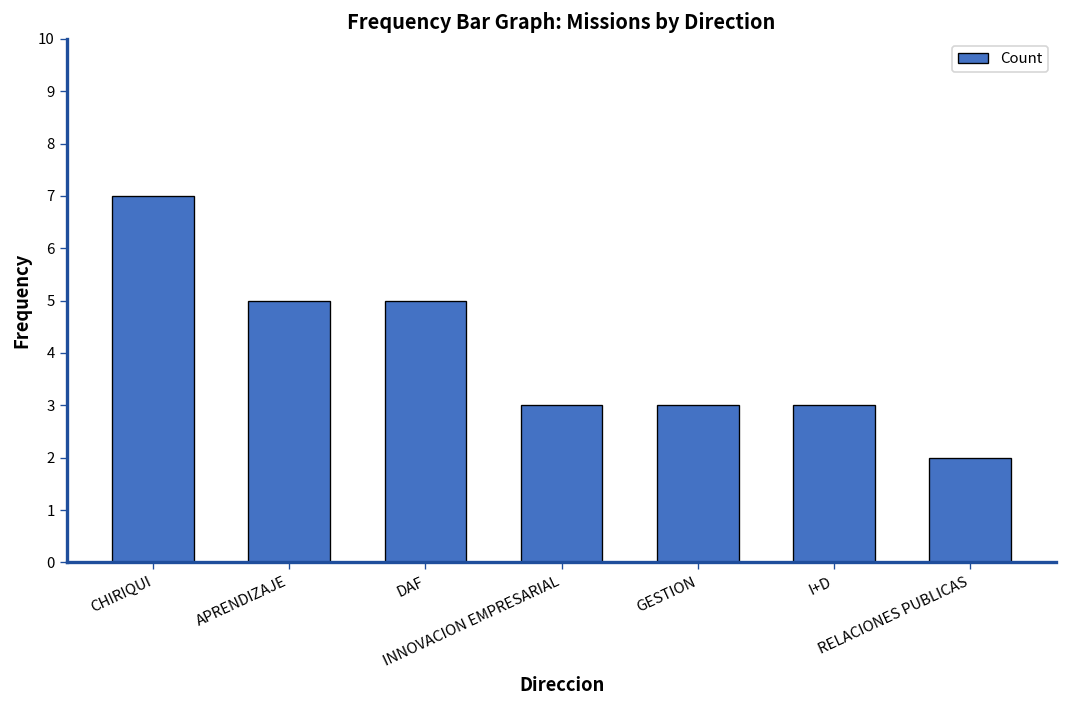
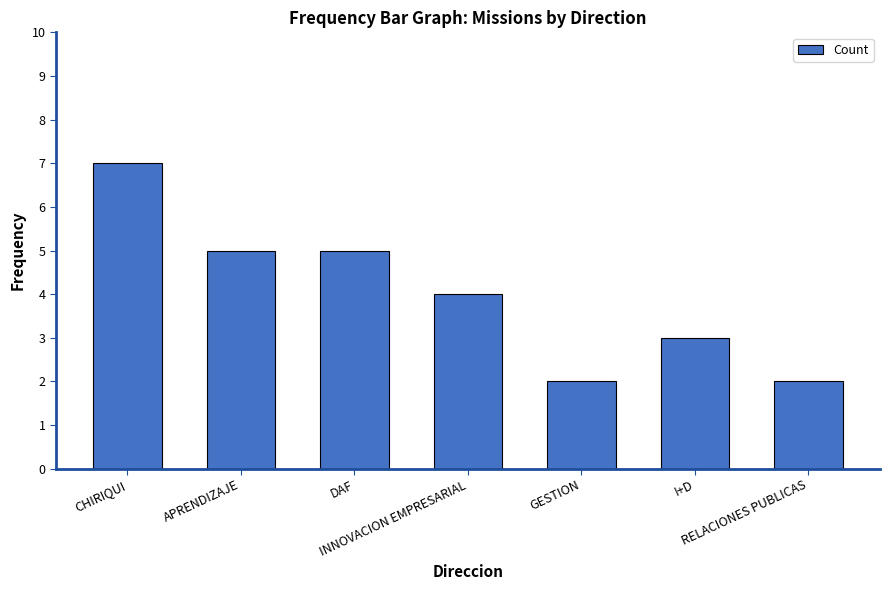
  {
    "CHIRIQUI": 7,
    "APRENDIZAJE": 5,
    "DAF": 5,
-   "INNOVACION EMPRESARIAL": 3,
-   "GESTION": 3,
+   "INNOVACION EMPRESARIAL": 4,
+   "GESTION": 2,
    "I+D": 3,
    "RELACIONES PUBLICAS": 2
  }
